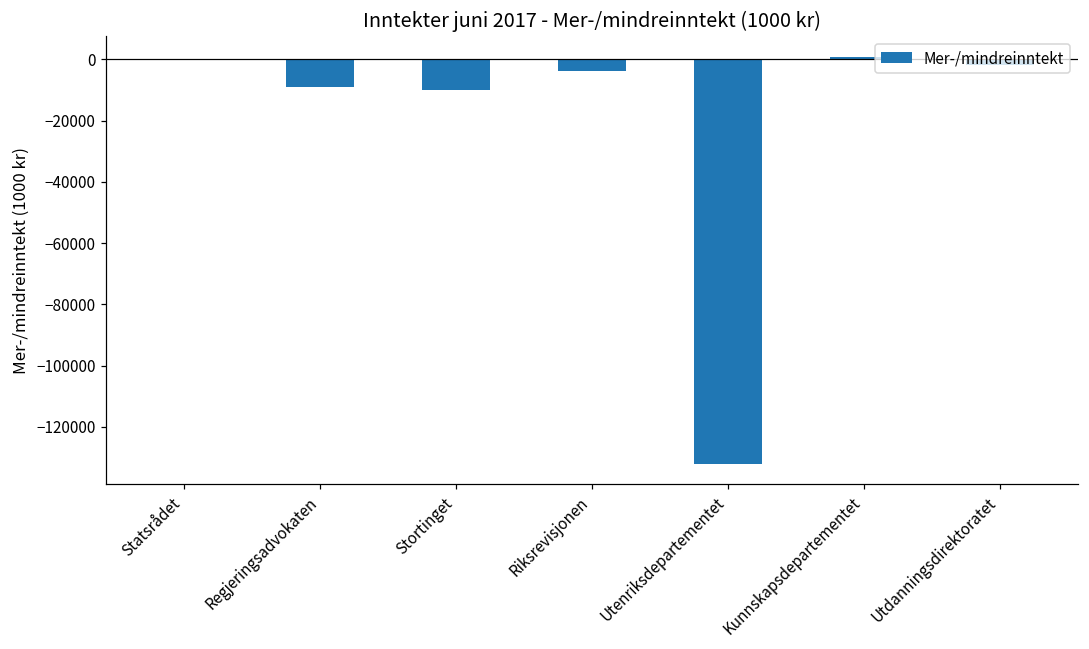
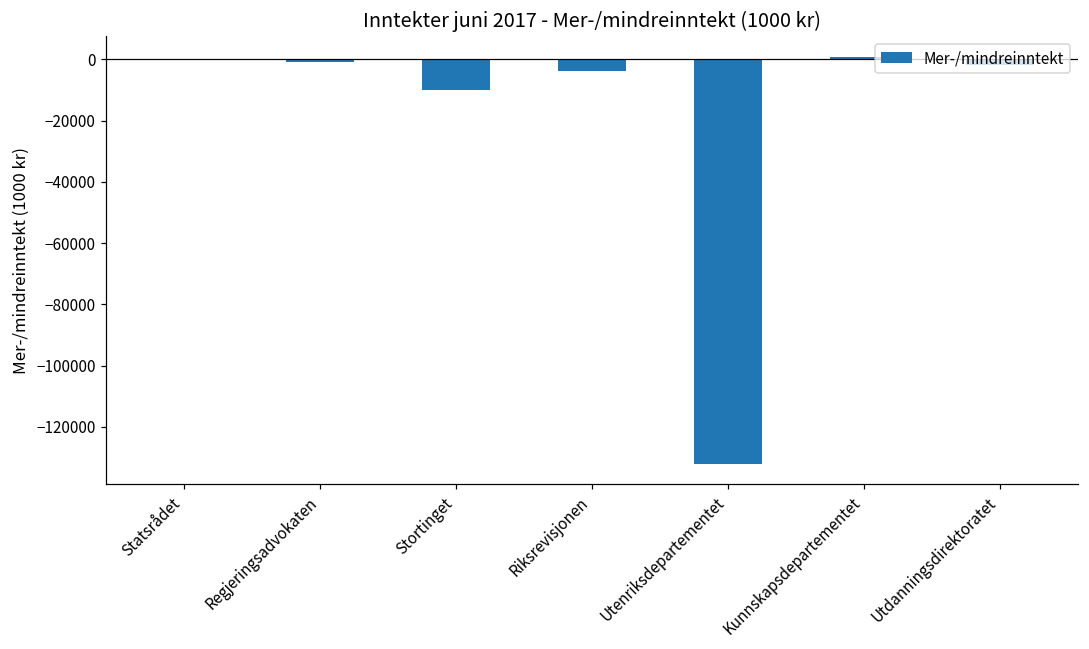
  {
-   "Regjeringsadvokaten": -9000,
+   "Regjeringsadvokaten": -1000,
    "Stortinget": -10000,
    "Riksrevisjonen": -4000,
    "Utenriksdepartementet": -132000,
    "Kunnskapsdepartementet": 1000
  }
